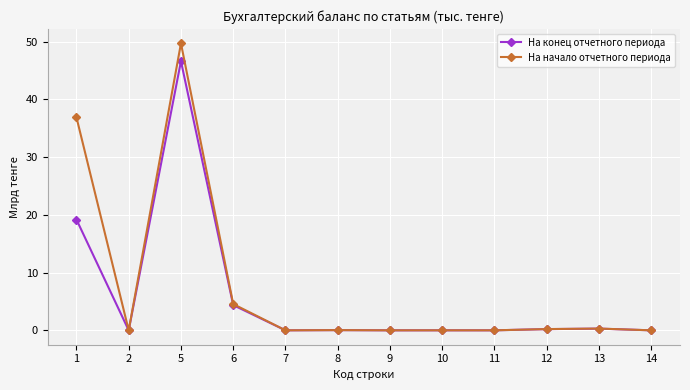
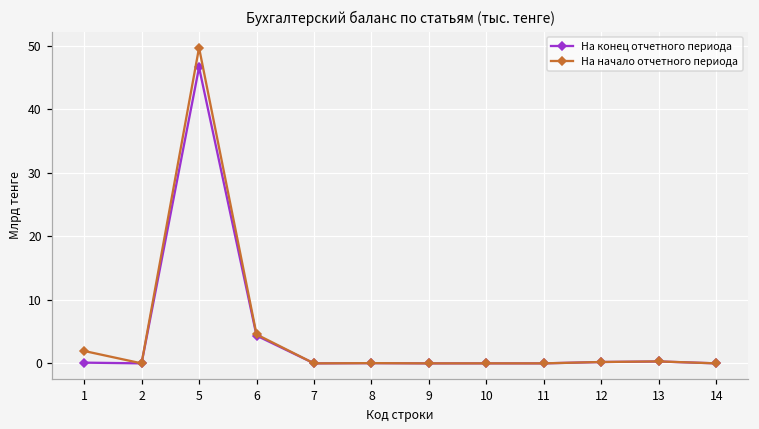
  {
    "На конец отчетного периода": {
-     "1": 19,
+     "1": 0,
      "5": 47
    },
    "На начало отчетного периода": {
-     "1": 37,
+     "1": 2,
      "5": 50
    }
  }
